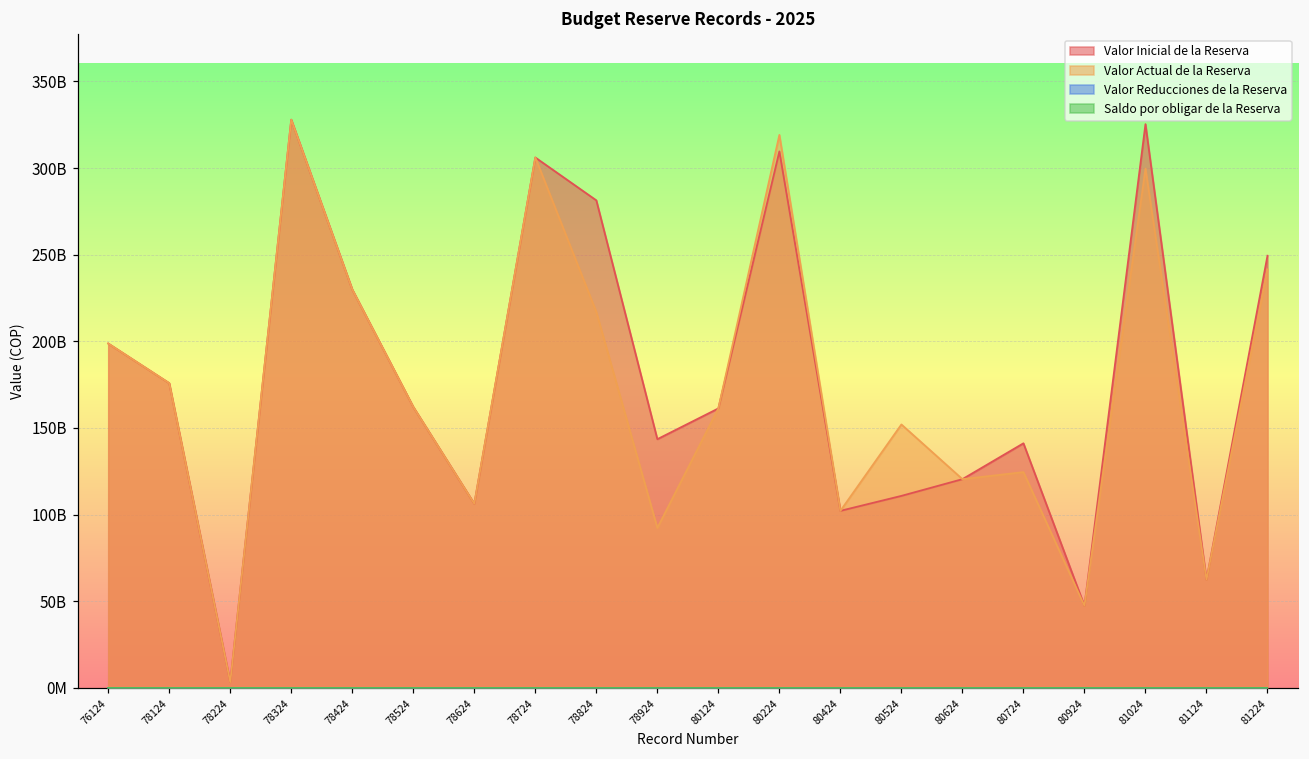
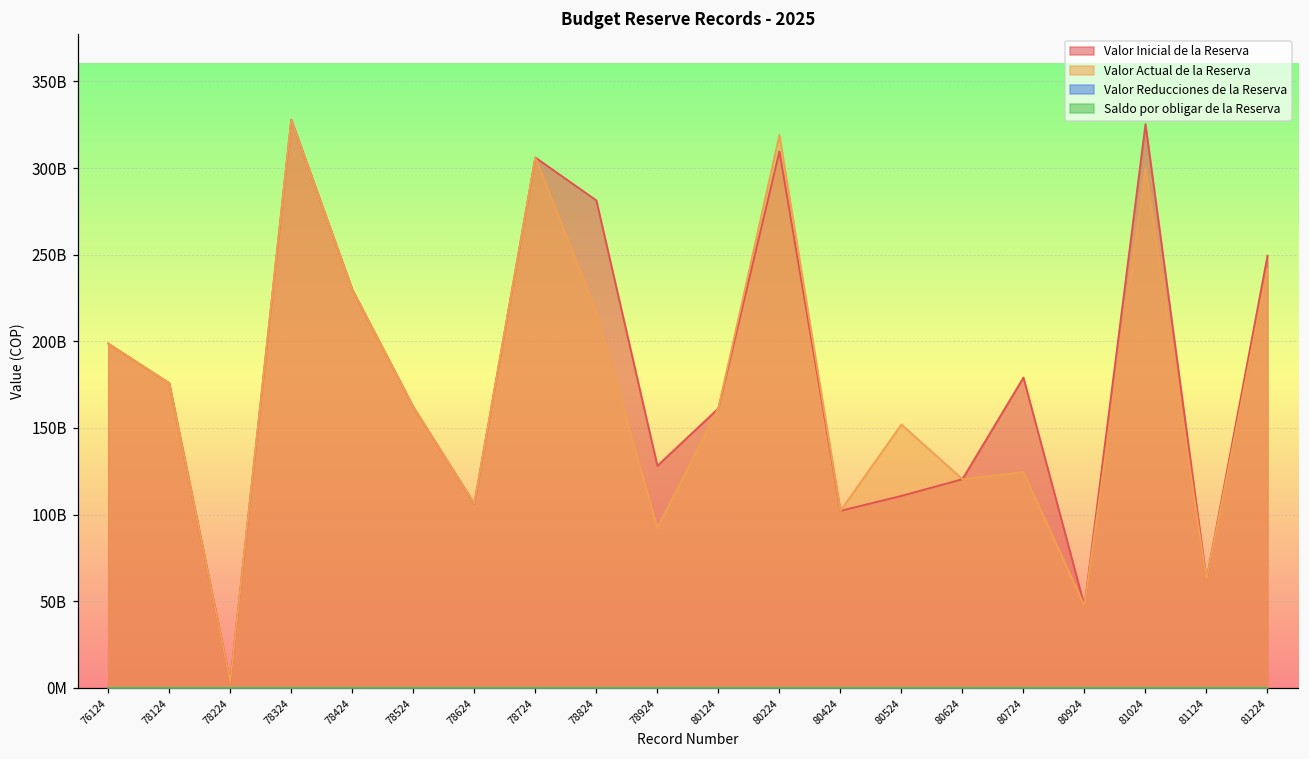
  {
    "Valor Inicial de la Reserva": {
      "78824": 281000000000,
-     "78924": 144000000000,
+     "78924": 128000000000,
      "80224": 310000000000,
      "80524": 111000000000,
-     "80724": 141000000000,
+     "80724": 179000000000,
      "81024": 325000000000,
      "81224": 249000000000
    },
    "Valor Actual de la Reserva": {
      "78824": 217000000000,
      "78924": 92000000000,
      "80224": 319000000000,
      "80524": 152000000000,
      "80724": 125000000000,
      "81024": 300000000000,
      "81224": 242000000000
    },
    "Saldo por obligar de la Reserva": {
      "76124": 0,
      "78124": 0,
      "78224": 0,
      "78324": 0,
      "78424": 0,
      "78524": 0,
      "78624": 0,
      "78724": 0,
      "78824": 0,
      "78924": 0,
      "80124": 0,
      "80224": 0,
      "80424": 0,
      "80524": 0,
      "80624": 0,
      "80724": 0,
      "80924": 0,
      "81024": 0,
      "81124": 0,
      "81224": 0
    }
  }
